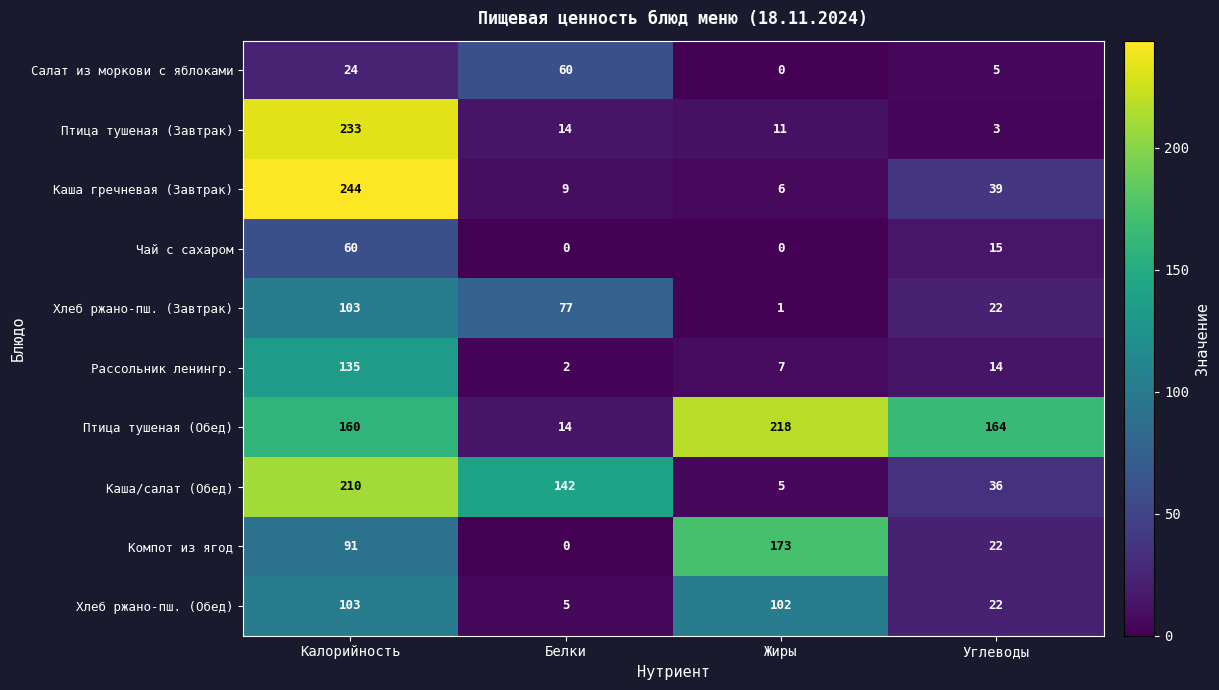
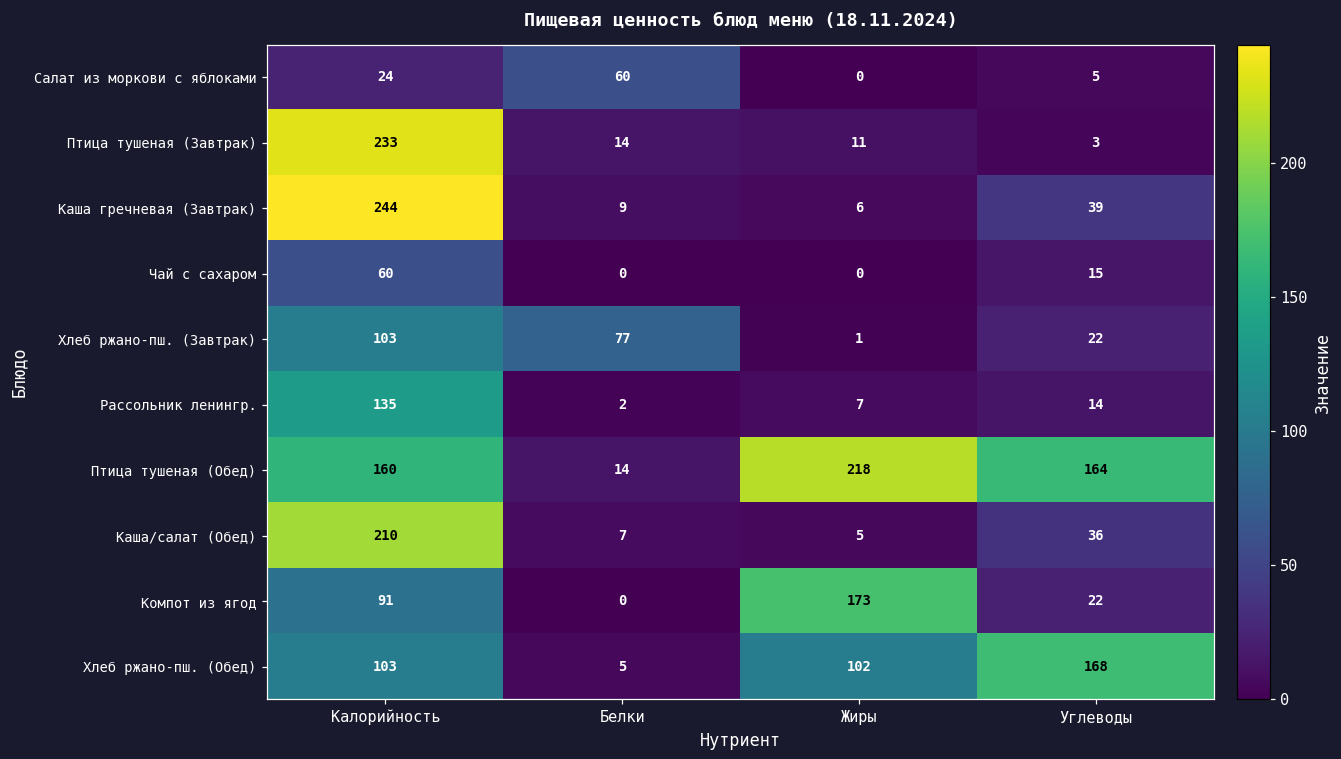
  {
    "Салат из моркови с яблоками": {
      "Калорийность": 24,
      "Белки": 60,
      "Жиры": 0,
      "Углеводы": 5
    },
    "Птица тушеная (Завтрак)": {
      "Калорийность": 233,
      "Белки": 14,
      "Жиры": 11,
      "Углеводы": 3
    },
    "Каша гречневая (Завтрак)": {
      "Калорийность": 244,
      "Белки": 9,
      "Жиры": 6,
      "Углеводы": 39
    },
    "Чай с сахаром": {
      "Калорийность": 60,
      "Белки": 0,
      "Жиры": 0,
      "Углеводы": 15
    },
    "Хлеб ржано-пш. (Завтрак)": {
      "Калорийность": 103,
      "Белки": 77,
      "Жиры": 1,
      "Углеводы": 22
    },
    "Рассольник ленингр.": {
      "Калорийность": 135,
      "Белки": 2,
      "Жиры": 7,
      "Углеводы": 14
    },
    "Птица тушеная (Обед)": {
      "Калорийность": 160,
      "Белки": 14,
      "Жиры": 218,
      "Углеводы": 164
    },
    "Каша/салат (Обед)": {
      "Калорийность": 210,
-     "Белки": 142,
+     "Белки": 7,
      "Жиры": 5,
      "Углеводы": 36
    },
    "Компот из ягод": {
      "Калорийность": 91,
      "Белки": 0,
      "Жиры": 173,
      "Углеводы": 22
    },
    "Хлеб ржано-пш. (Обед)": {
      "Калорийность": 103,
      "Белки": 5,
      "Жиры": 102,
-     "Углеводы": 22
+     "Углеводы": 168
    }
  }
